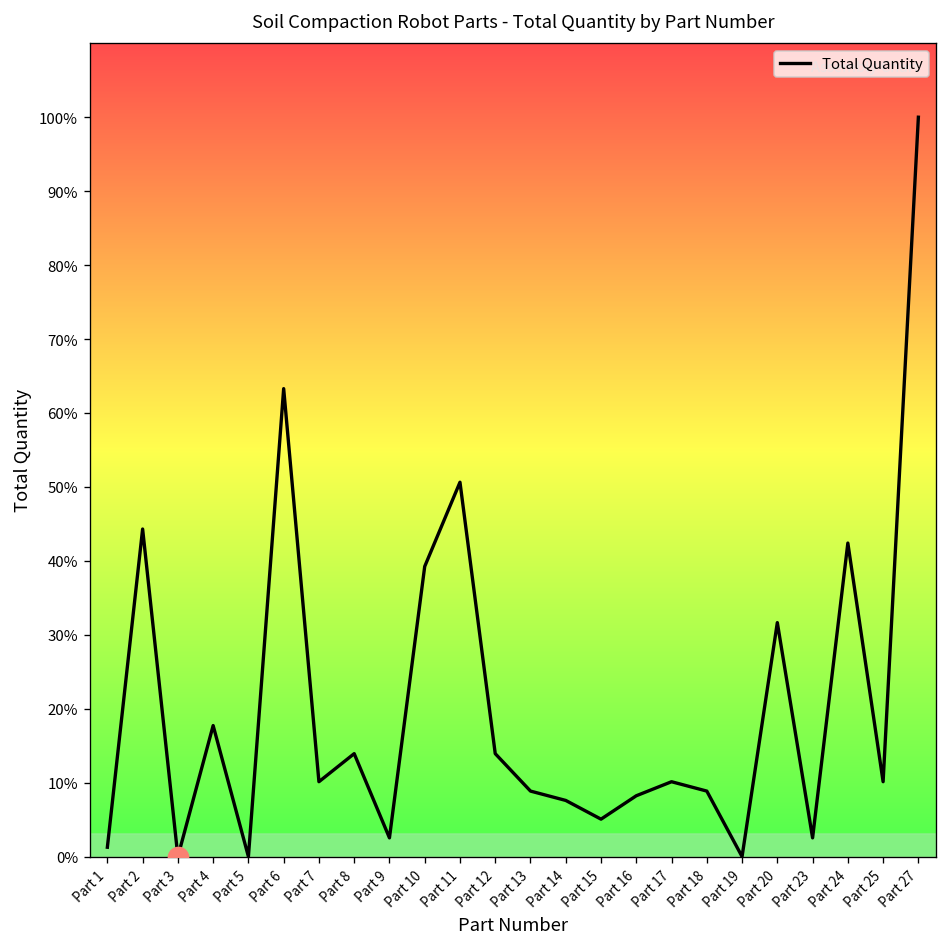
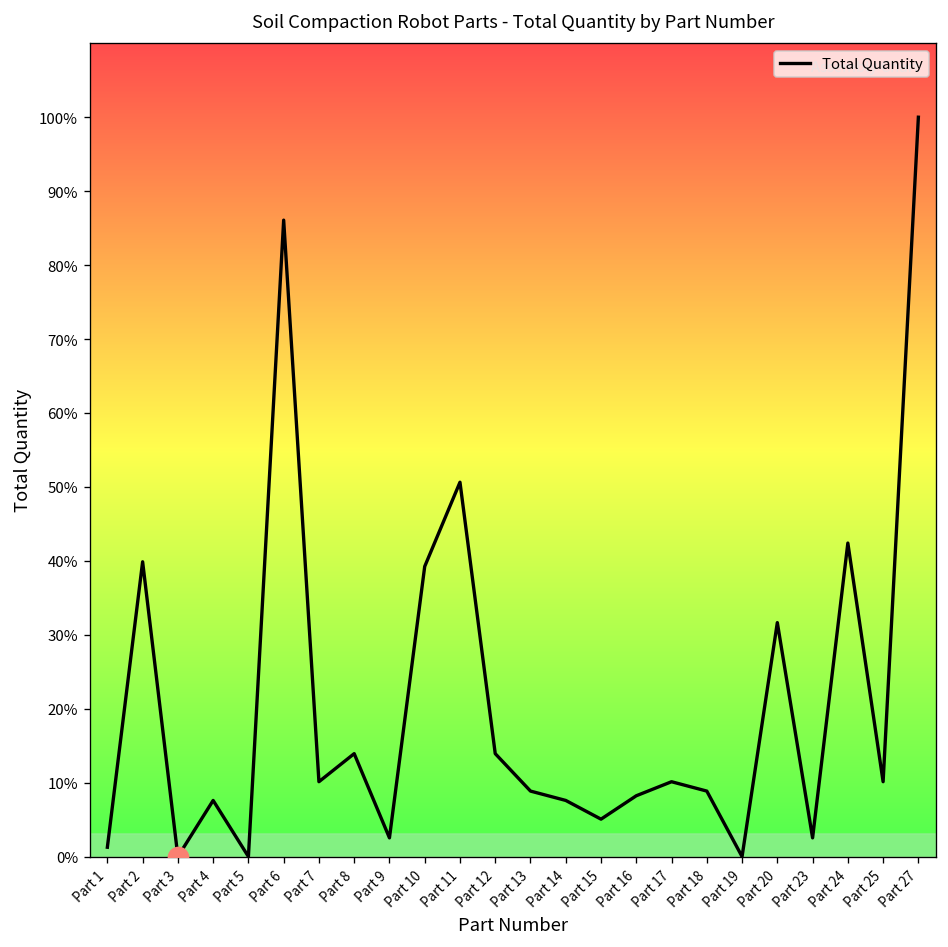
  {
    "Total Quantity": {
-     "Part 2": "44%",
-     "Part 4": "18%",
-     "Part 6": "63%",
+     "Part 2": "40%",
+     "Part 4": "8%",
+     "Part 6": "86%",
      "Part 7": "10%",
      "Part 8": "14%",
      "Part 10": "39%",
      "Part 11": "51%",
      "Part 12": "14%",
      "Part 13": "9%",
      "Part 14": "8%",
      "Part 15": "5%",
      "Part 16": "8%",
      "Part 17": "10%",
      "Part 18": "9%",
      "Part 20": "32%",
      "Part 24": "42%",
      "Part 25": "10%",
      "Part 27": "100%"
    }
  }
